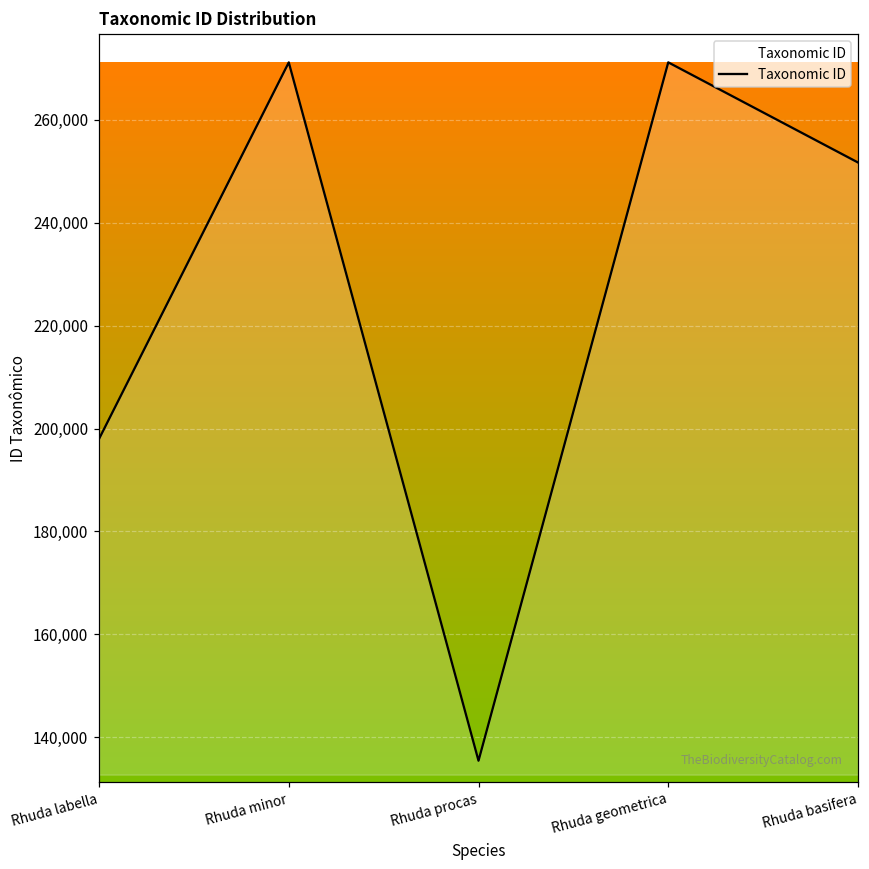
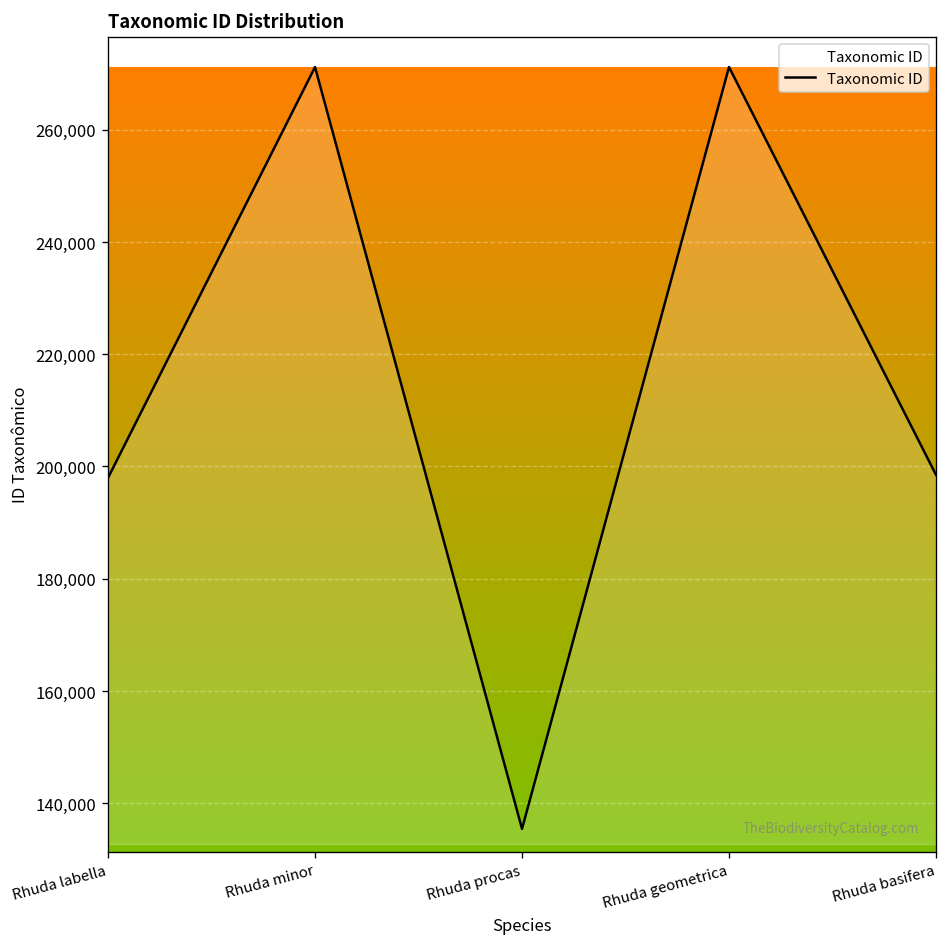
  {
    "Rhuda labella": "198,000",
    "Rhuda minor": "271,000",
    "Rhuda procas": "135,000",
    "Rhuda geometrica": "271,000",
-   "Rhuda basifera": "252,000"
+   "Rhuda basifera": "199,000"
  }
